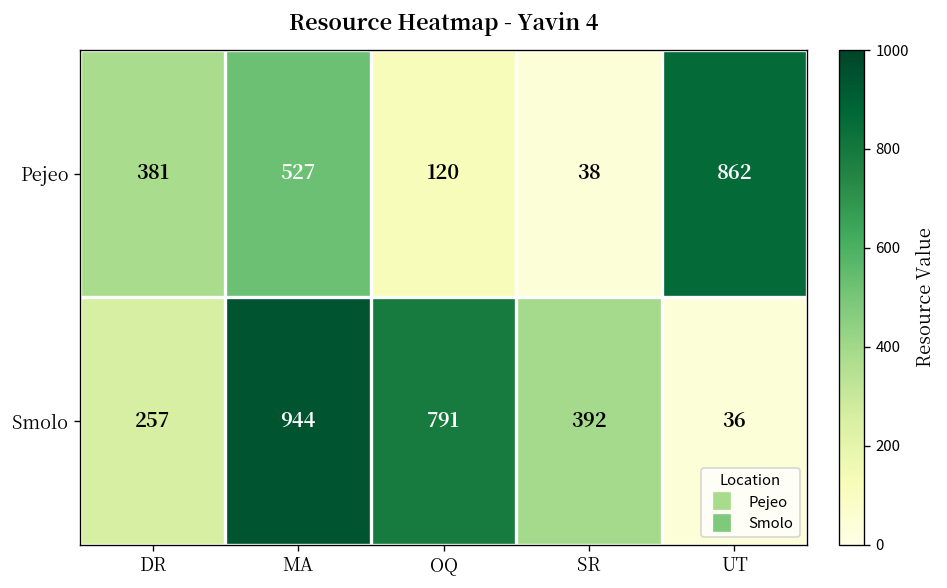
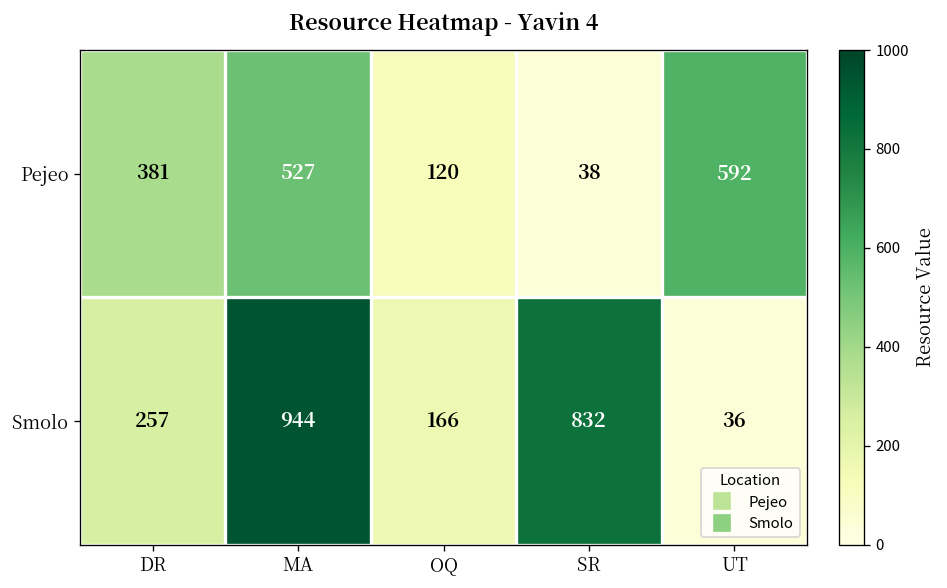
  {
    "Pejeo": {
      "DR": 381,
      "MA": 527,
      "OQ": 120,
      "SR": 38,
-     "UT": 862
+     "UT": 592
    },
    "Smolo": {
      "DR": 257,
      "MA": 944,
-     "OQ": 791,
-     "SR": 392,
+     "OQ": 166,
+     "SR": 832,
      "UT": 36
    }
  }
